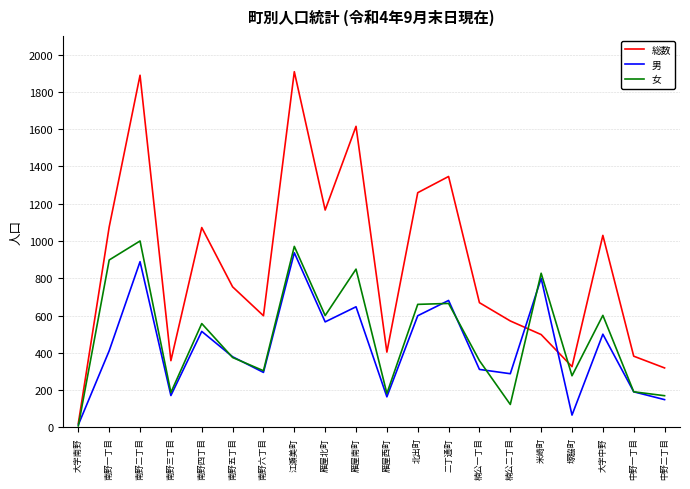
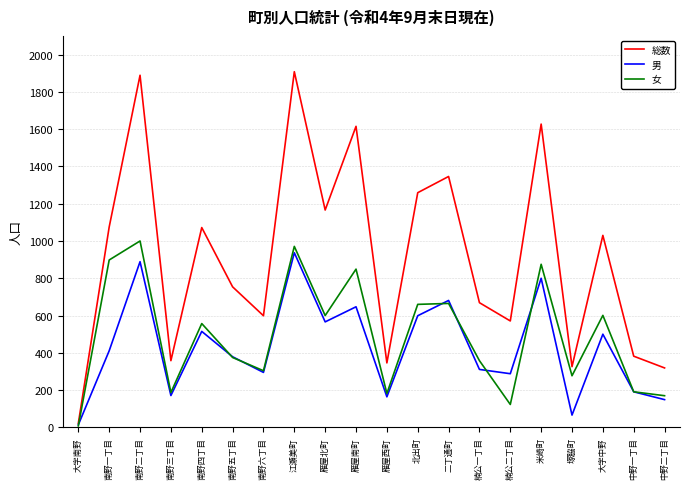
  {
    "総数": {
      "南野一丁目": 1080,
      "南野二丁目": 1890,
      "南野三丁目": 360,
      "南野四丁目": 1070,
      "南野五丁目": 750,
      "南野六丁目": 600,
      "江瀬美町": 1910,
      "雁屋北町": 1170,
      "雁屋南町": 1620,
-     "雁屋西町": 400,
+     "雁屋西町": 350,
      "北出町": 1260,
      "二丁通町": 1350,
      "楠公一丁目": 670,
      "楠公二丁目": 570,
-     "米崎町": 500,
+     "米崎町": 1630,
      "塚脇町": 330,
      "大字中野": 1030,
      "中野一丁目": 380,
      "中野二丁目": 320
    },
    "男": {
      "南野一丁目": 410,
      "南野二丁目": 890,
      "南野三丁目": 170,
      "南野四丁目": 520,
      "江瀬美町": 940,
      "雁屋北町": 570,
      "雁屋南町": 650,
      "雁屋西町": 160,
      "北出町": 600,
      "二丁通町": 680,
      "楠公一丁目": 310,
      "楠公二丁目": 290,
      "米崎町": 800,
      "塚脇町": 70,
      "大字中野": 500,
      "中野二丁目": 150
    },
    "女": {
      "南野一丁目": 900,
      "南野二丁目": 1000,
      "南野三丁目": 190,
      "南野四丁目": 560,
      "江瀬美町": 970,
      "雁屋北町": 600,
      "雁屋南町": 850,
      "雁屋西町": 180,
      "北出町": 660,
      "二丁通町": 670,
      "楠公一丁目": 360,
      "楠公二丁目": 120,
-     "米崎町": 830,
+     "米崎町": 880,
      "塚脇町": 280,
      "大字中野": 600,
      "中野二丁目": 170
    }
  }
